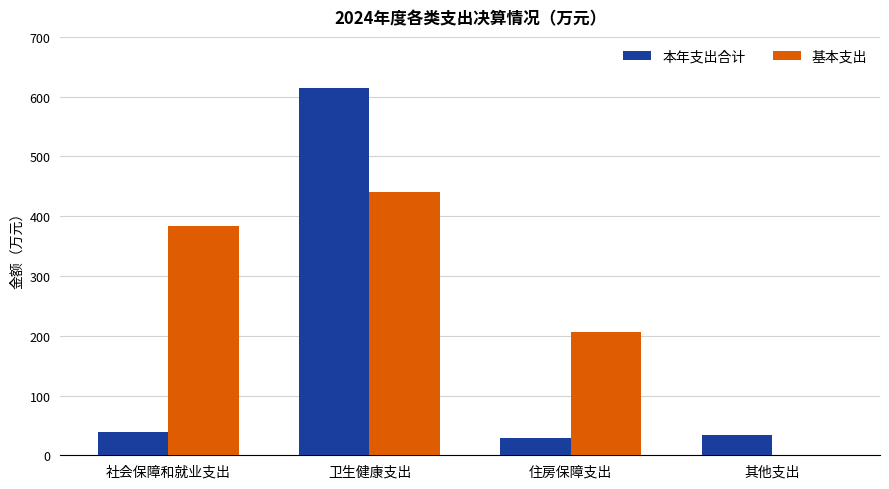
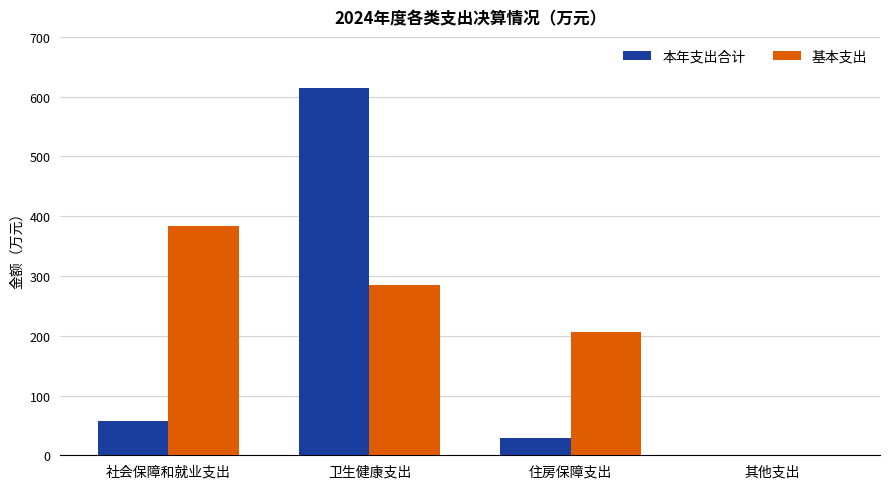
  {
    "本年支出合计": {
-     "社会保障和就业支出": 40,
+     "社会保障和就业支出": 60,
      "卫生健康支出": 620,
      "住房保障支出": 30,
-     "其他支出": 30
+     "其他支出": 0
    },
    "基本支出": {
      "社会保障和就业支出": 380,
-     "卫生健康支出": 440,
+     "卫生健康支出": 280,
      "住房保障支出": 210,
      "其他支出": 0
    }
  }
